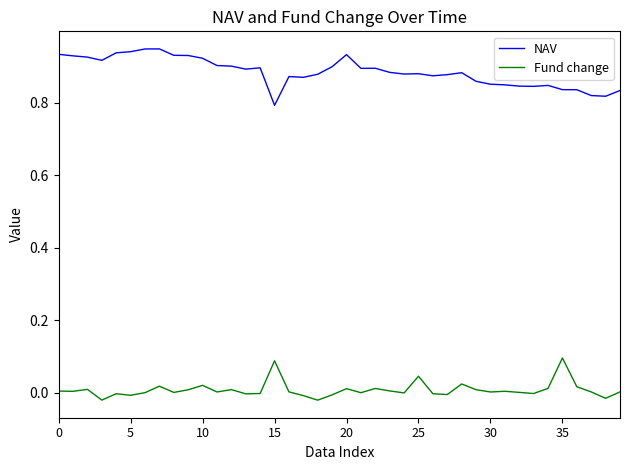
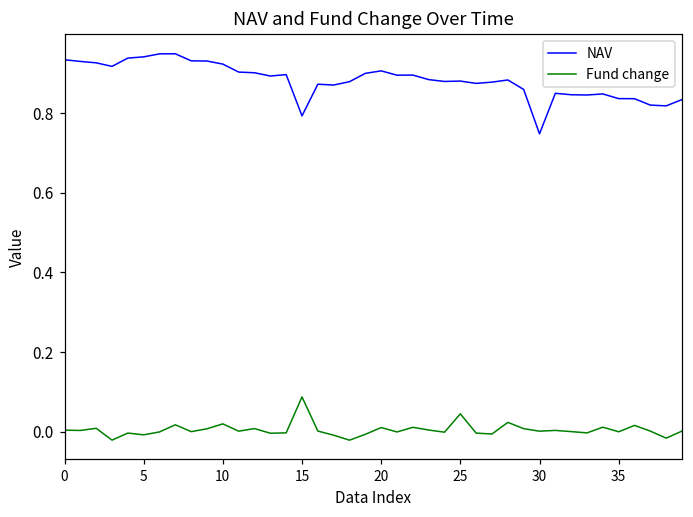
  {
    "NAV": {
      "0": 0.93,
      "5": 0.94,
      "10": 0.92,
      "15": 0.79,
-     "20": 0.93,
+     "20": 0.91,
      "25": 0.88,
-     "30": 0.85,
+     "30": 0.75,
      "35": 0.84
    },
    "Fund change": {
      "0": 0.00,
      "5": -0.01,
      "10": 0.02,
      "15": 0.09,
      "20": 0.01,
      "25": 0.05,
      "30": 0.00,
-     "35": 0.10
+     "35": 0.00
    }
  }
